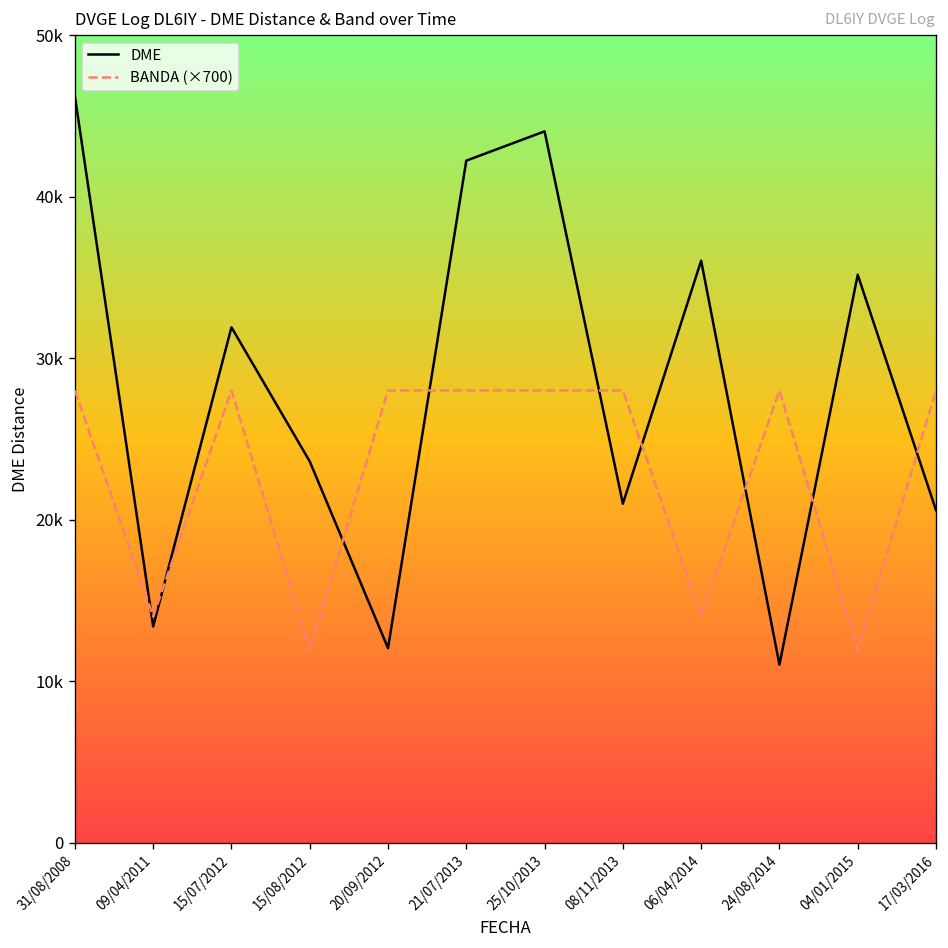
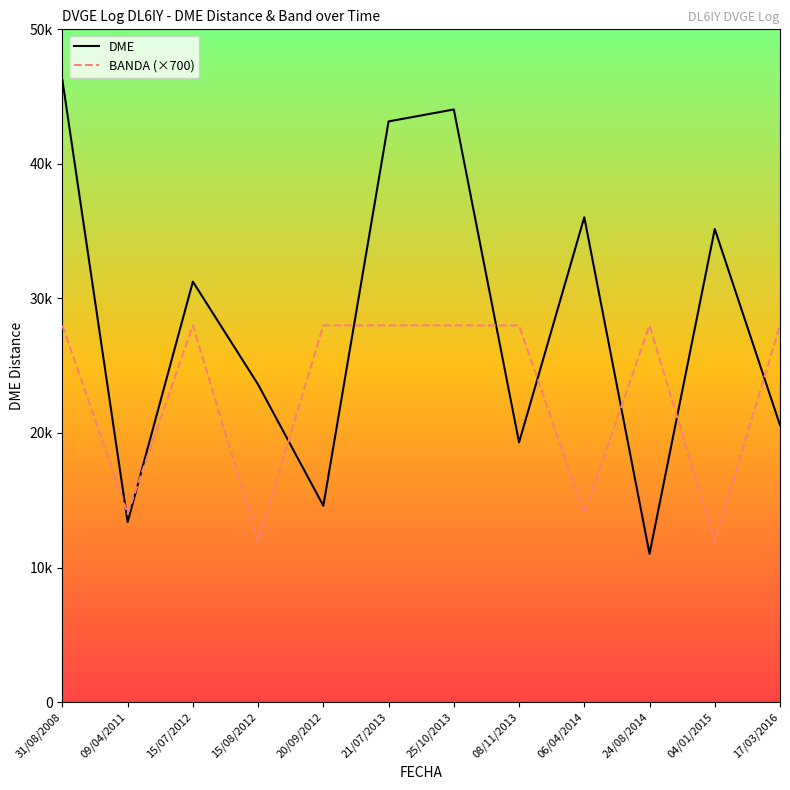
  {
    "DME": {
      "31/08/2008": 46200,
      "09/04/2011": 13400,
-     "15/07/2012": 31900,
+     "15/07/2012": 31200,
      "15/08/2012": 23600,
-     "20/09/2012": 12000,
-     "21/07/2013": 42200,
+     "20/09/2012": 14600,
+     "21/07/2013": 43200,
      "25/10/2013": 44000,
-     "08/11/2013": 21000,
+     "08/11/2013": 19300,
      "06/04/2014": 36000,
      "24/08/2014": 11000,
      "04/01/2015": 35200,
      "17/03/2016": 20600
    },
    "BANDA (×700)": {
      "31/08/2008": 28000,
      "09/04/2011": 14000,
      "15/07/2012": 28000,
      "15/08/2012": 11900,
      "20/09/2012": 28000,
      "21/07/2013": 28000,
      "25/10/2013": 28000,
      "08/11/2013": 28000,
      "06/04/2014": 14000,
      "24/08/2014": 28000,
      "04/01/2015": 11900,
      "17/03/2016": 28000
    }
  }
